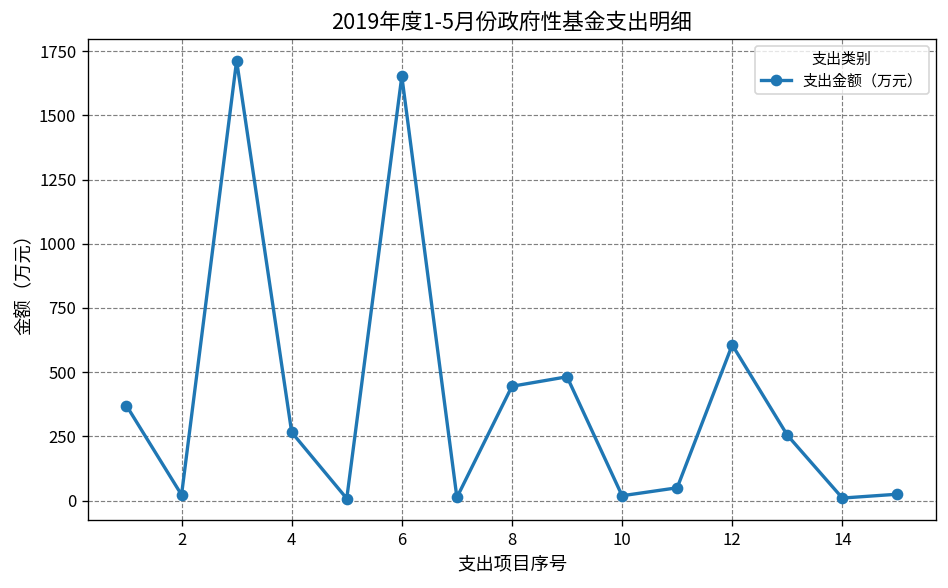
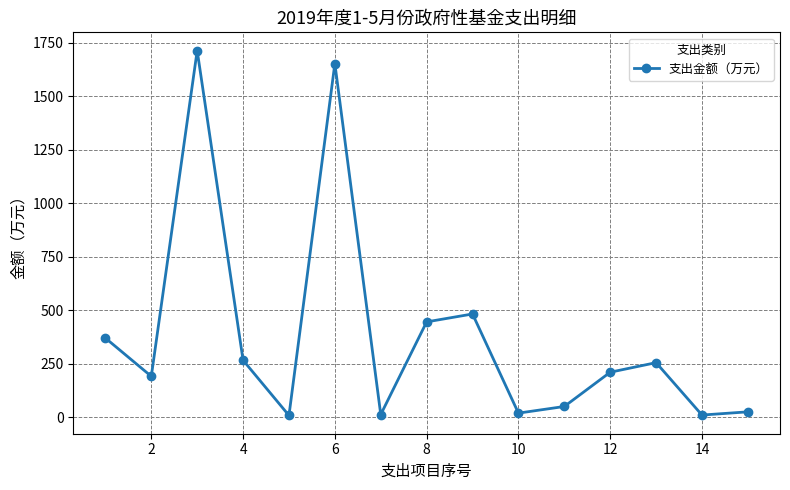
  {
-   "2": 20,
+   "2": 190,
    "4": 270,
    "6": 1650,
    "8": 450,
    "10": 20,
-   "12": 610,
+   "12": 210,
    "14": 10
  }
